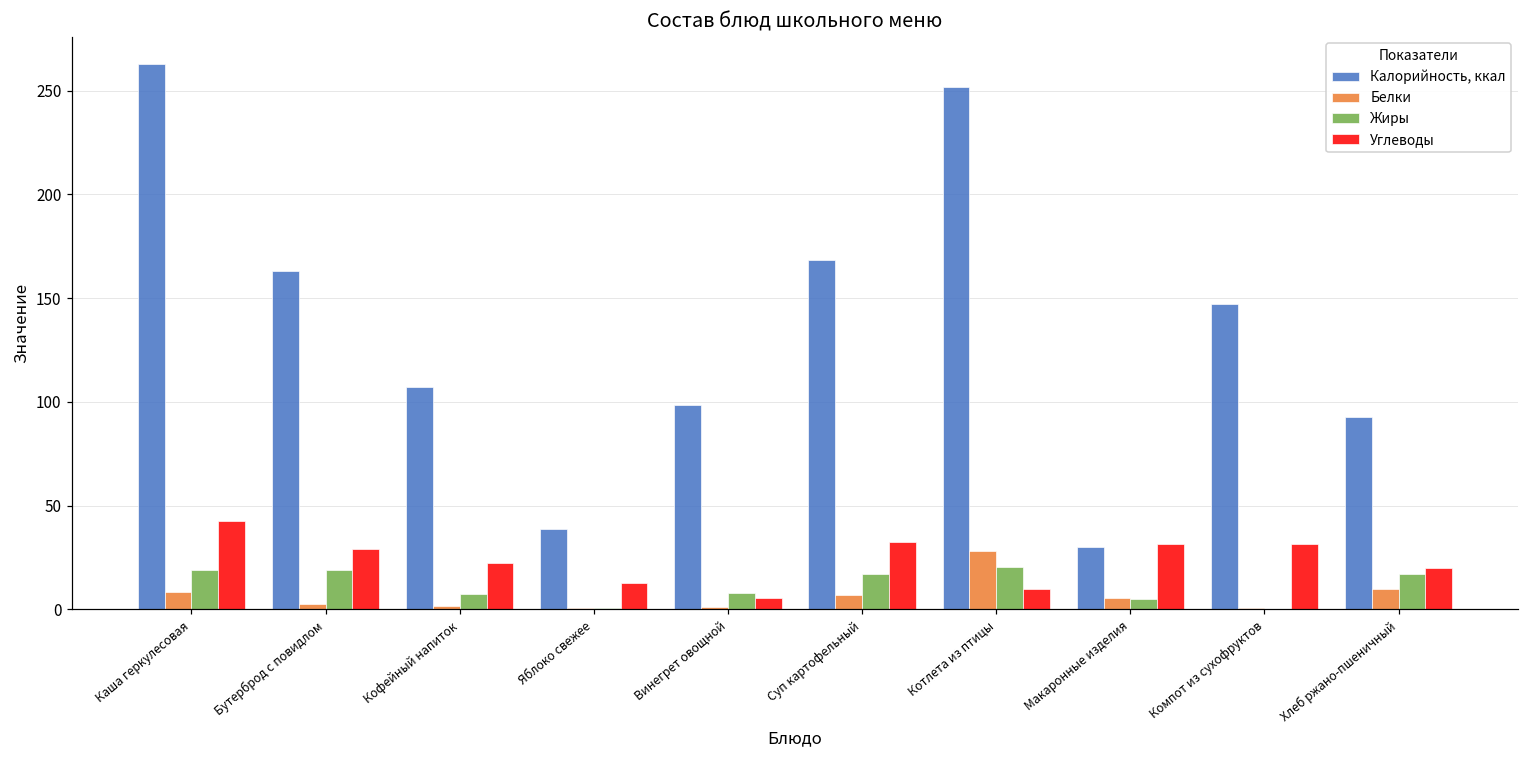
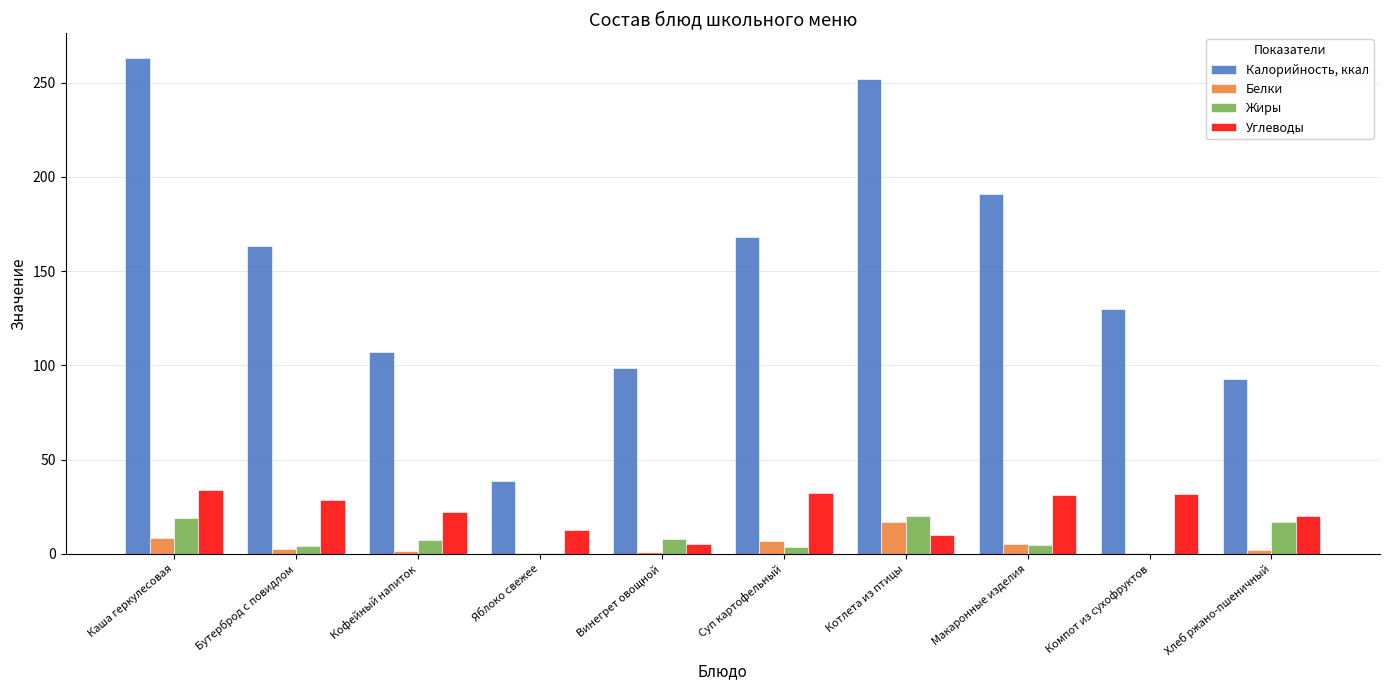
  {
    "Калорийность, ккал": {
      "Каша геркулесовая": 263,
      "Бутерброд с повидлом": 163,
      "Кофейный напиток": 107,
      "Яблоко свежее": 39,
      "Винегрет овощной": 98,
      "Суп картофельный": 168,
      "Котлета из птицы": 252,
-     "Макаронные изделия": 30,
-     "Компот из сухофруктов": 147,
+     "Макаронные изделия": 191,
+     "Компот из сухофруктов": 130,
      "Хлеб ржано-пшеничный": 93
    },
    "Белки": {
      "Каша геркулесовая": 8,
      "Бутерброд с повидлом": 3,
      "Кофейный напиток": 2,
      "Суп картофельный": 7,
-     "Котлета из птицы": 28,
+     "Котлета из птицы": 17,
      "Макаронные изделия": 6,
-     "Хлеб ржано-пшеничный": 10
+     "Хлеб ржано-пшеничный": 2
    },
    "Жиры": {
      "Каша геркулесовая": 19,
-     "Бутерброд с повидлом": 19,
+     "Бутерброд с повидлом": 4,
      "Кофейный напиток": 7,
      "Винегрет овощной": 8,
-     "Суп картофельный": 17,
+     "Суп картофельный": 4,
      "Котлета из птицы": 20,
      "Макаронные изделия": 5,
      "Хлеб ржано-пшеничный": 17
    },
    "Углеводы": {
-     "Каша геркулесовая": 42,
+     "Каша геркулесовая": 34,
      "Бутерброд с повидлом": 29,
      "Кофейный напиток": 22,
      "Яблоко свежее": 13,
      "Винегрет овощной": 5,
      "Суп картофельный": 32,
      "Котлета из птицы": 10,
      "Макаронные изделия": 31,
      "Компот из сухофруктов": 32,
      "Хлеб ржано-пшеничный": 20
    }
  }
